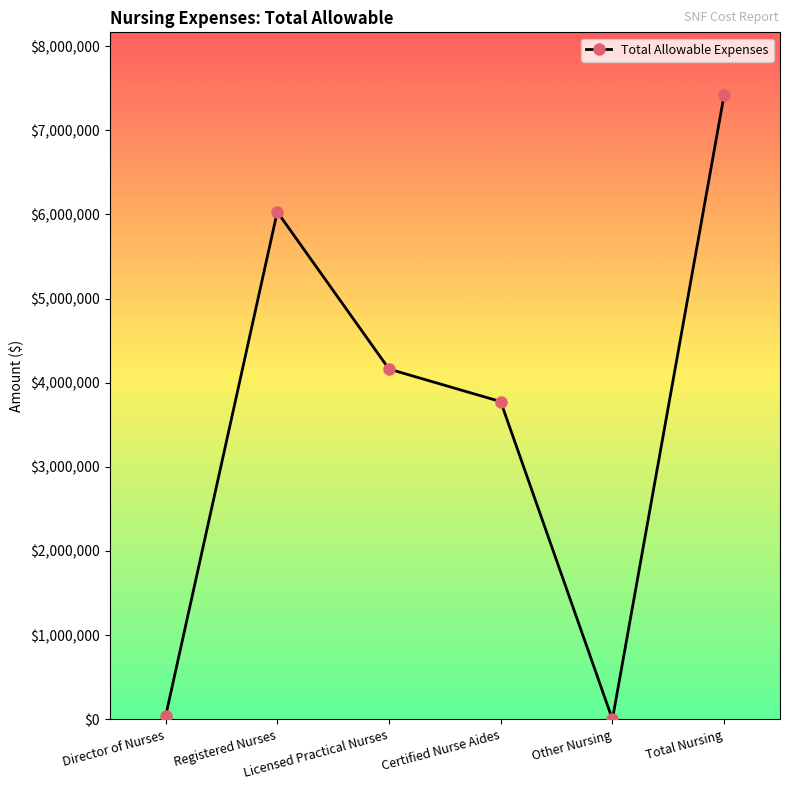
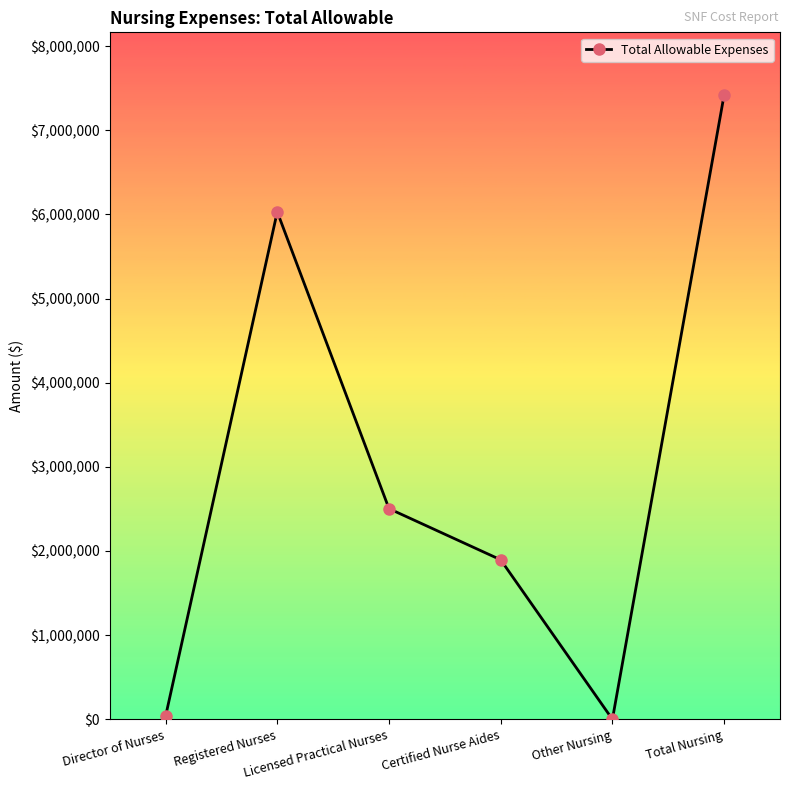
  {
    "Director of Nurses": "$0",
    "Registered Nurses": "$6,000,000",
-   "Licensed Practical Nurses": "$4,200,000",
-   "Certified Nurse Aides": "$3,800,000",
+   "Licensed Practical Nurses": "$2,500,000",
+   "Certified Nurse Aides": "$1,900,000",
    "Other Nursing": "$0",
    "Total Nursing": "$7,400,000"
  }
